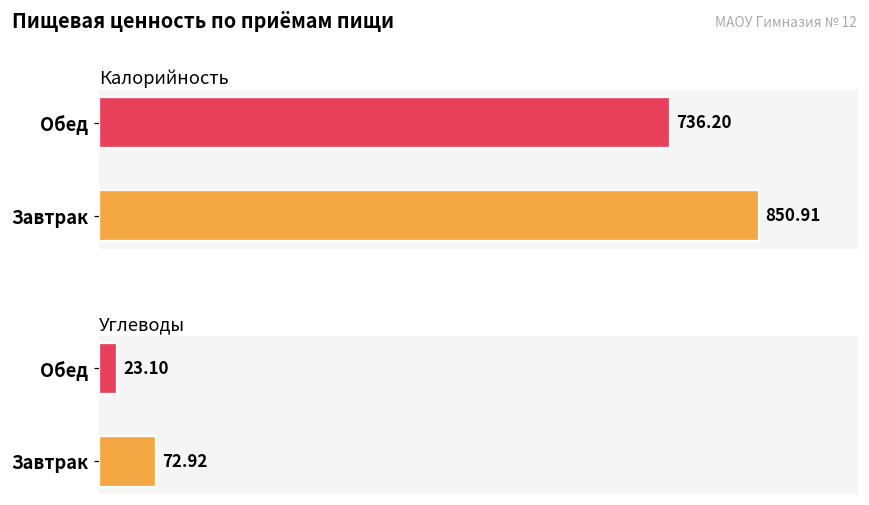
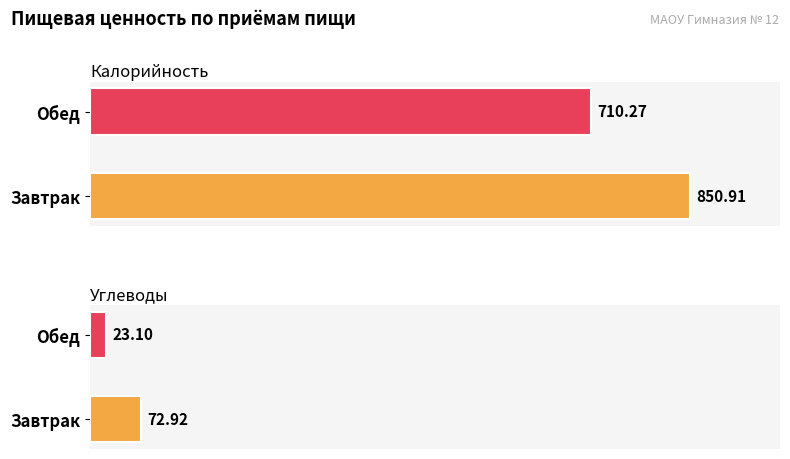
  {
    "Калорийность": {
-     "Обед": 736.20,
+     "Обед": 710.27,
      "Завтрак": 850.91
    },
    "Углеводы": {
      "Обед": 23.10,
      "Завтрак": 72.92
    }
  }
